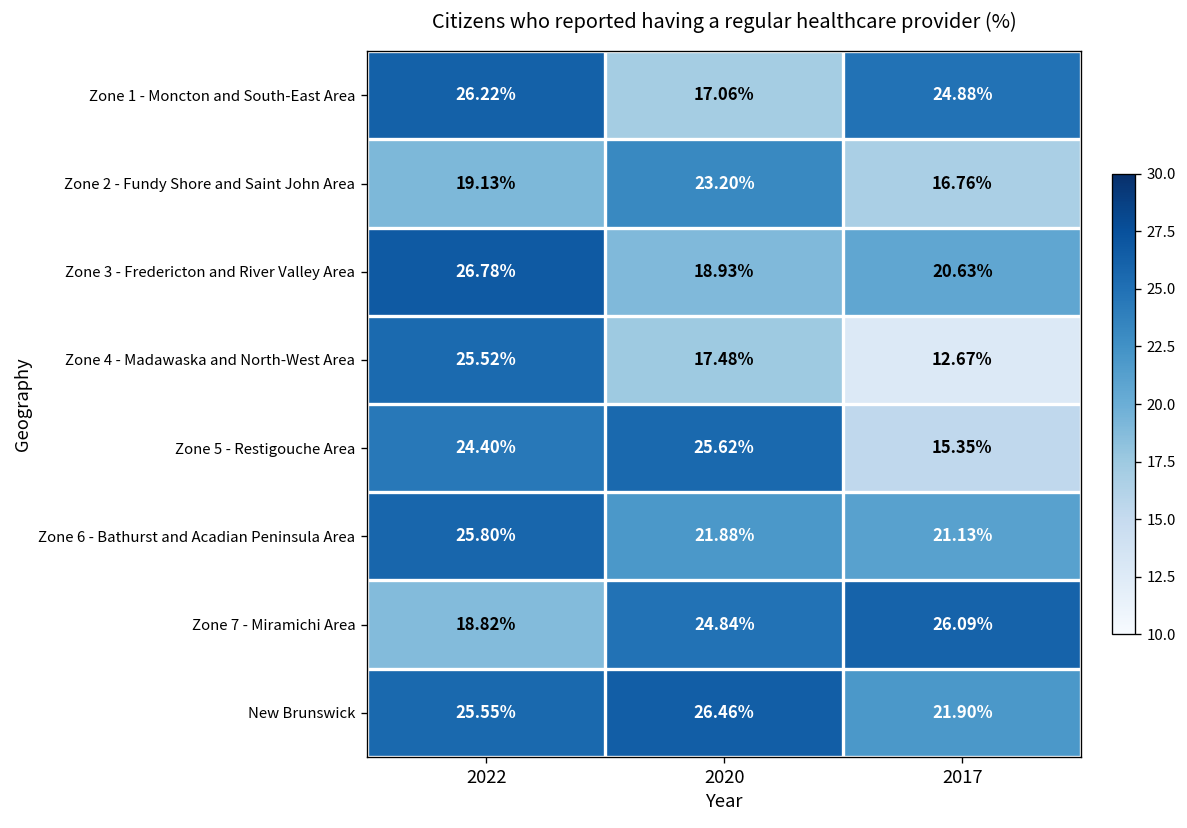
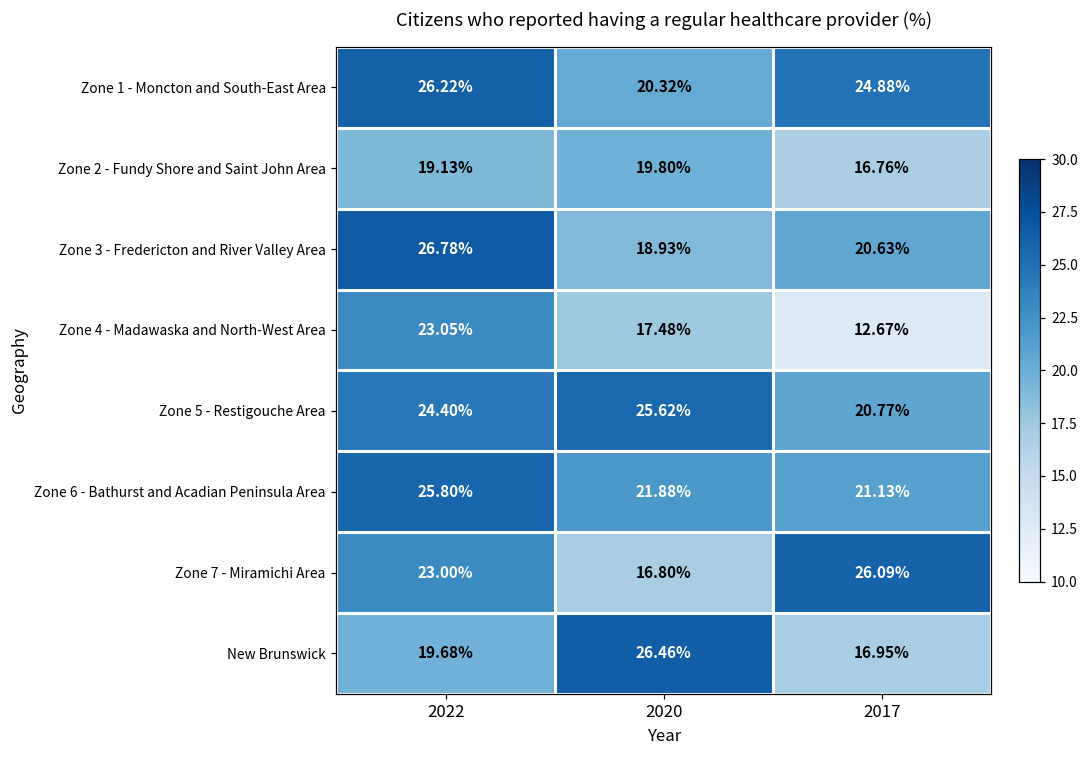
  {
    "Zone 1 - Moncton and South-East Area": {
      "2022": "26.22%",
-     "2020": "17.06%",
+     "2020": "20.32%",
      "2017": "24.88%"
    },
    "Zone 2 - Fundy Shore and Saint John Area": {
      "2022": "19.13%",
-     "2020": "23.20%",
+     "2020": "19.80%",
      "2017": "16.76%"
    },
    "Zone 3 - Fredericton and River Valley Area": {
      "2022": "26.78%",
      "2020": "18.93%",
      "2017": "20.63%"
    },
    "Zone 4 - Madawaska and North-West Area": {
-     "2022": "25.52%",
+     "2022": "23.05%",
      "2020": "17.48%",
      "2017": "12.67%"
    },
    "Zone 5 - Restigouche Area": {
      "2022": "24.40%",
      "2020": "25.62%",
-     "2017": "15.35%"
+     "2017": "20.77%"
    },
    "Zone 6 - Bathurst and Acadian Peninsula Area": {
      "2022": "25.80%",
      "2020": "21.88%",
      "2017": "21.13%"
    },
    "Zone 7 - Miramichi Area": {
-     "2022": "18.82%",
-     "2020": "24.84%",
+     "2022": "23.00%",
+     "2020": "16.80%",
      "2017": "26.09%"
    },
    "New Brunswick": {
-     "2022": "25.55%",
+     "2022": "19.68%",
      "2020": "26.46%",
-     "2017": "21.90%"
+     "2017": "16.95%"
    }
  }
